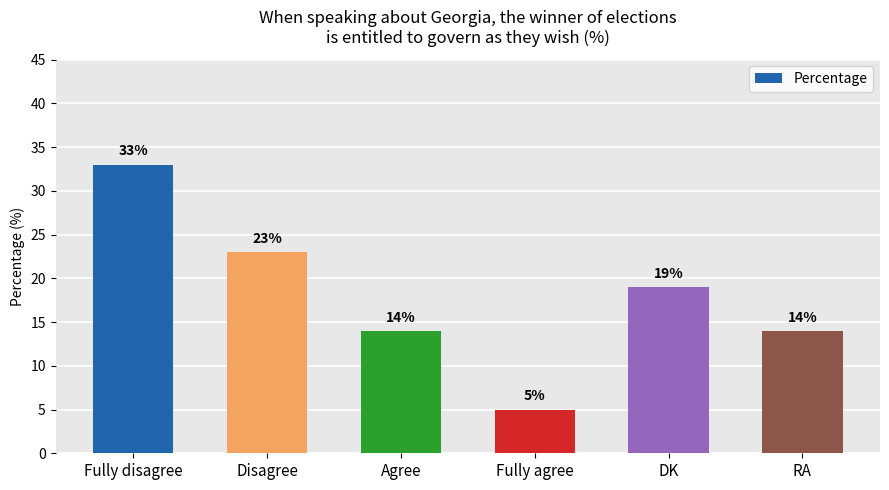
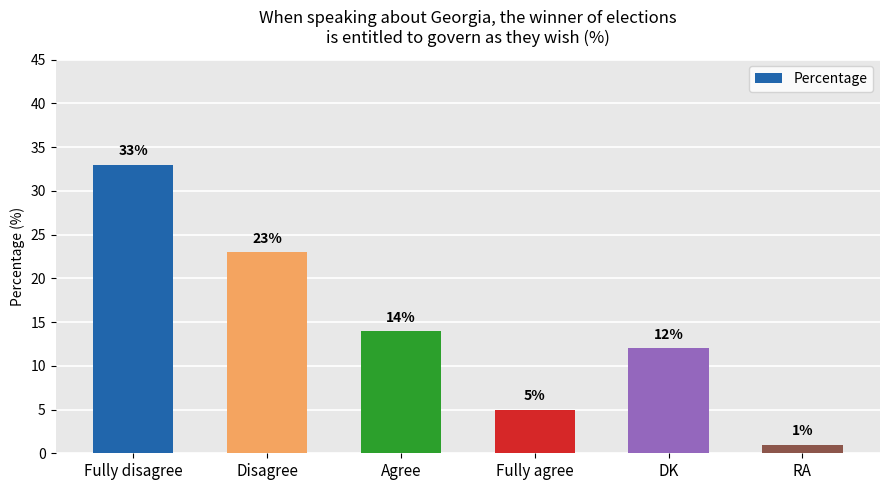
  {
    "Fully disagree": "33%",
    "Disagree": "23%",
    "Agree": "14%",
    "Fully agree": "5%",
-   "DK": "19%",
-   "RA": "14%"
+   "DK": "12%",
+   "RA": "1%"
  }
